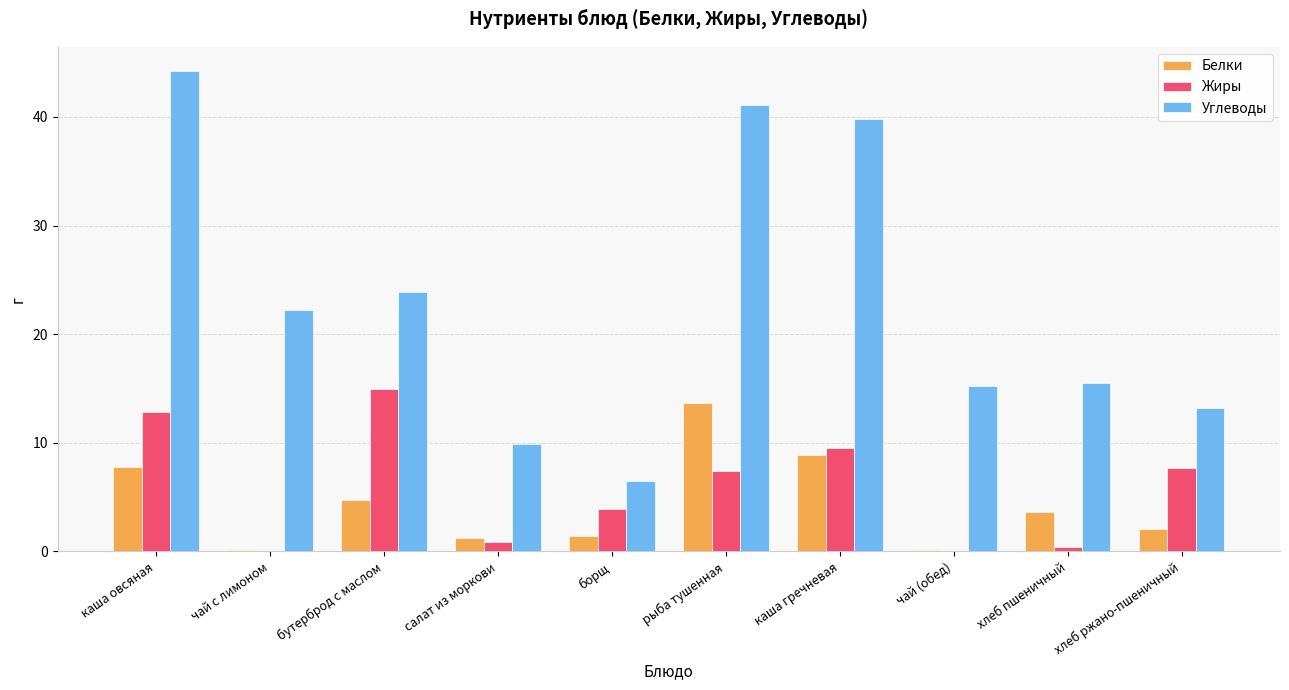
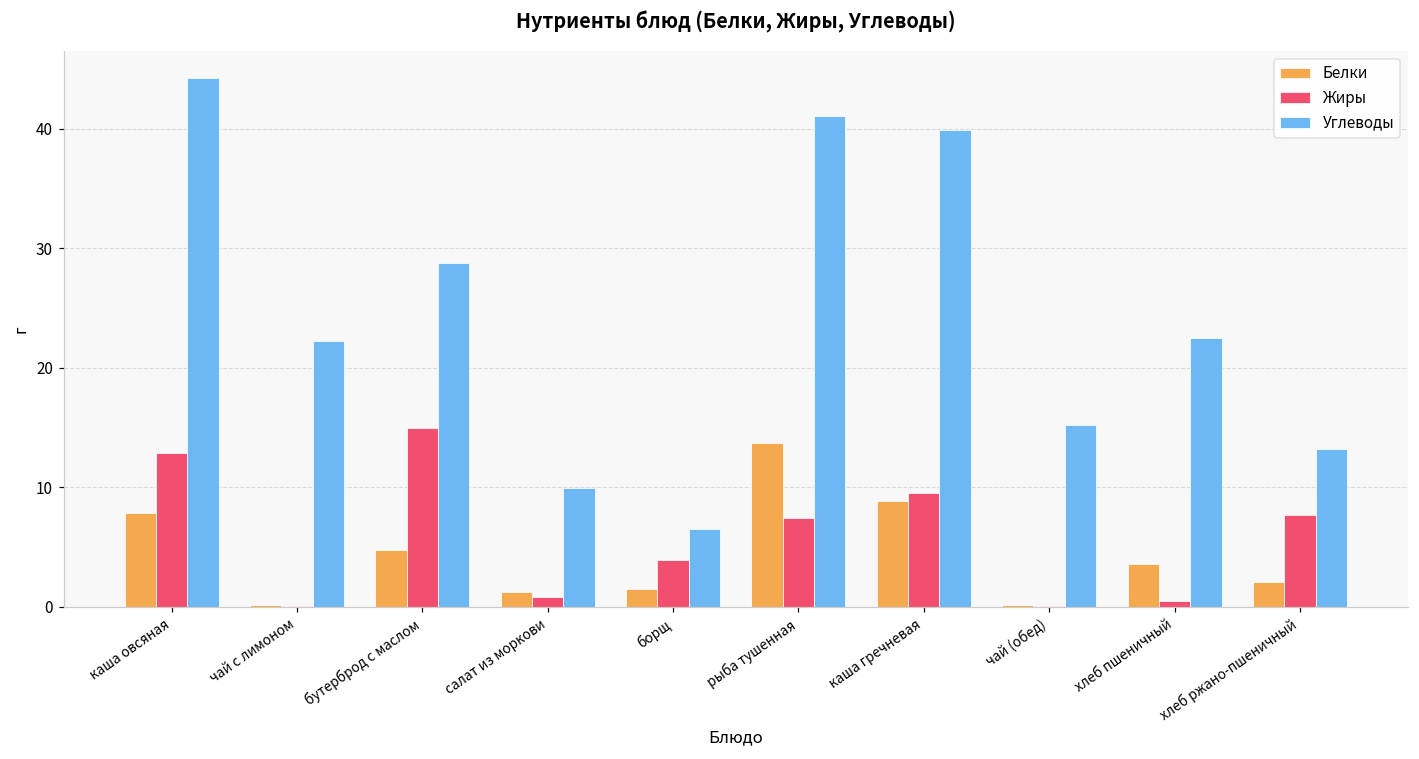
  {
    "Белки": {
      "каша овсяная": 7.8,
      "бутерброд с маслом": 4.7,
      "салат из моркови": 1.2,
      "борщ": 1.4,
      "рыба тушенная": 13.7,
      "каша гречневая": 8.9,
      "хлеб пшеничный": 3.6,
      "хлеб ржано-пшеничный": 2.0
    },
    "Жиры": {
      "каша овсяная": 12.8,
      "бутерброд с маслом": 15.0,
      "салат из моркови": 0.8,
      "борщ": 3.9,
      "рыба тушенная": 7.4,
      "каша гречневая": 9.6,
      "хлеб пшеничный": 0.5,
      "хлеб ржано-пшеничный": 7.7
    },
    "Углеводы": {
      "каша овсяная": 44.3,
      "чай с лимоном": 22.2,
-     "бутерброд с маслом": 23.9,
+     "бутерброд с маслом": 28.8,
      "салат из моркови": 9.9,
      "борщ": 6.5,
      "рыба тушенная": 41.1,
      "каша гречневая": 39.9,
      "чай (обед)": 15.2,
-     "хлеб пшеничный": 15.5,
+     "хлеб пшеничный": 22.5,
      "хлеб ржано-пшеничный": 13.2
    }
  }
